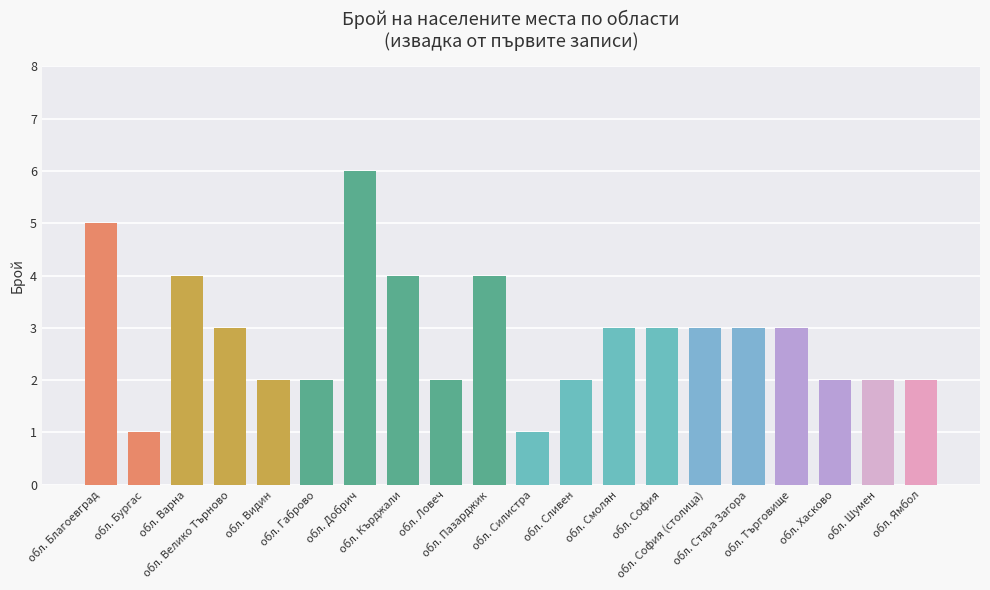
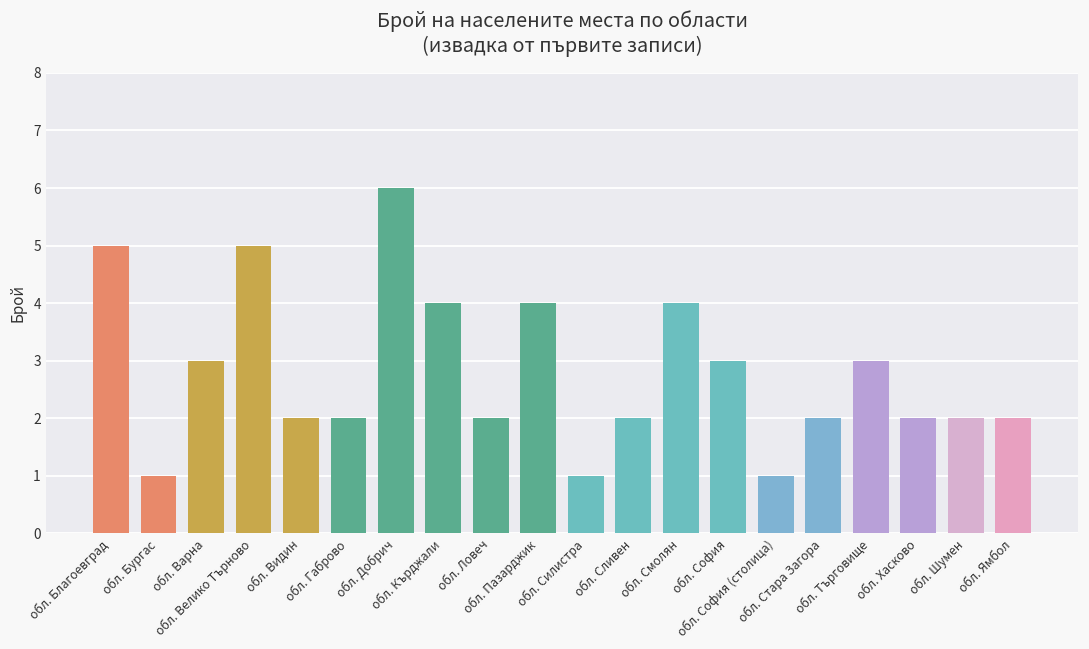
  {
    "обл. Благоевград": 5,
    "обл. Бургас": 1,
-   "обл. Варна": 4,
-   "обл. Велико Търново": 3,
+   "обл. Варна": 3,
+   "обл. Велико Търново": 5,
    "обл. Видин": 2,
    "обл. Габрово": 2,
    "обл. Добрич": 6,
    "обл. Кърджали": 4,
    "обл. Ловеч": 2,
    "обл. Пазарджик": 4,
    "обл. Силистра": 1,
    "обл. Сливен": 2,
-   "обл. Смолян": 3,
+   "обл. Смолян": 4,
    "обл. София": 3,
-   "обл. София (столица)": 3,
-   "обл. Стара Загора": 3,
+   "обл. София (столица)": 1,
+   "обл. Стара Загора": 2,
    "обл. Търговище": 3,
    "обл. Хасково": 2,
    "обл. Шумен": 2,
    "обл. Ямбол": 2
  }
